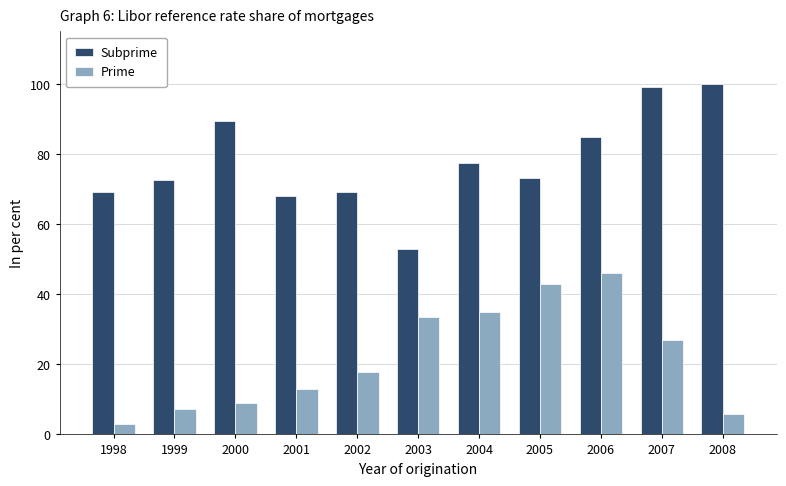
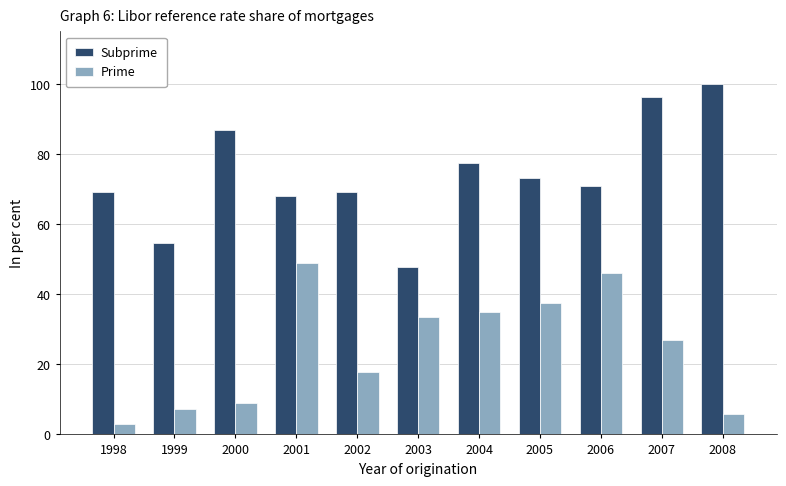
  {
    "Subprime": {
      "1998": 69,
-     "1999": 73,
-     "2000": 89,
+     "1999": 55,
+     "2000": 87,
      "2001": 68,
      "2002": 69,
-     "2003": 53,
+     "2003": 48,
      "2004": 78,
      "2005": 73,
-     "2006": 85,
-     "2007": 99,
+     "2006": 71,
+     "2007": 96,
      "2008": 100
    },
    "Prime": {
      "1998": 3,
      "1999": 7,
      "2000": 9,
-     "2001": 13,
+     "2001": 49,
      "2002": 18,
      "2003": 34,
      "2004": 35,
-     "2005": 43,
+     "2005": 38,
      "2006": 46,
      "2007": 27,
      "2008": 6
    }
  }
